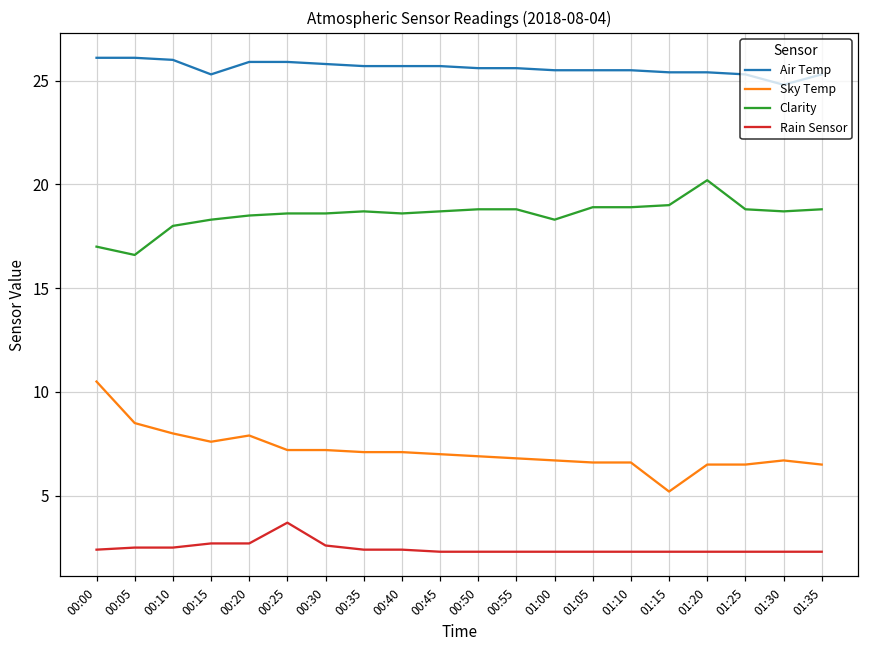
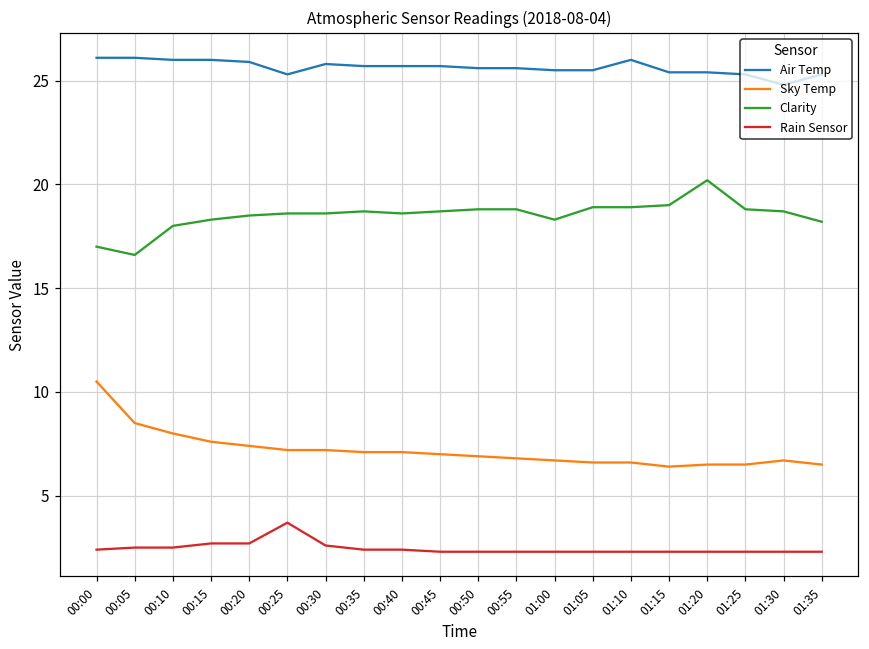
  {
    "Air Temp": {
      "00:00": 26.1,
      "00:05": 26.1,
      "00:10": 26.0,
-     "00:15": 25.3,
+     "00:15": 26.0,
      "00:20": 25.9,
-     "00:25": 25.9,
+     "00:25": 25.3,
      "00:30": 25.8,
      "00:35": 25.7,
      "00:40": 25.7,
      "00:45": 25.7,
      "00:50": 25.6,
      "00:55": 25.6,
      "01:00": 25.5,
      "01:05": 25.5,
-     "01:10": 25.5,
+     "01:10": 26.0,
      "01:15": 25.4,
      "01:20": 25.4
    },
    "Sky Temp": {
      "00:00": 10.5,
      "00:05": 8.5,
      "00:10": 8.0,
      "00:15": 7.6,
-     "00:20": 7.9,
+     "00:20": 7.4,
      "00:25": 7.2,
      "00:30": 7.2,
      "00:35": 7.1,
      "00:40": 7.1,
      "00:45": 7.0,
      "00:50": 6.9,
      "00:55": 6.8,
      "01:00": 6.7,
      "01:05": 6.6,
      "01:10": 6.6,
-     "01:15": 5.2,
+     "01:15": 6.4,
      "01:20": 6.5,
      "01:25": 6.5,
      "01:30": 6.7,
      "01:35": 6.5
    },
    "Clarity": {
      "00:00": 17.0,
      "00:05": 16.6,
      "00:10": 18.0,
      "00:15": 18.3,
      "00:20": 18.5,
      "00:25": 18.6,
      "00:30": 18.6,
      "00:35": 18.7,
      "00:40": 18.6,
      "00:45": 18.7,
      "00:50": 18.8,
      "00:55": 18.8,
      "01:00": 18.3,
      "01:05": 18.9,
      "01:10": 18.9,
      "01:15": 19.0,
      "01:20": 20.2,
      "01:25": 18.8,
      "01:30": 18.7,
-     "01:35": 18.8
+     "01:35": 18.2
    },
    "Rain Sensor": {
      "00:00": 2.4,
      "00:05": 2.5,
      "00:10": 2.5,
      "00:15": 2.7,
      "00:20": 2.7,
      "00:25": 3.7,
      "00:30": 2.6,
      "00:35": 2.4,
      "00:40": 2.4,
      "00:45": 2.3,
      "00:50": 2.3,
      "00:55": 2.3,
      "01:00": 2.3,
      "01:05": 2.3,
      "01:10": 2.3,
      "01:15": 2.3,
      "01:20": 2.3,
      "01:25": 2.3,
      "01:30": 2.3,
      "01:35": 2.3
    }
  }
